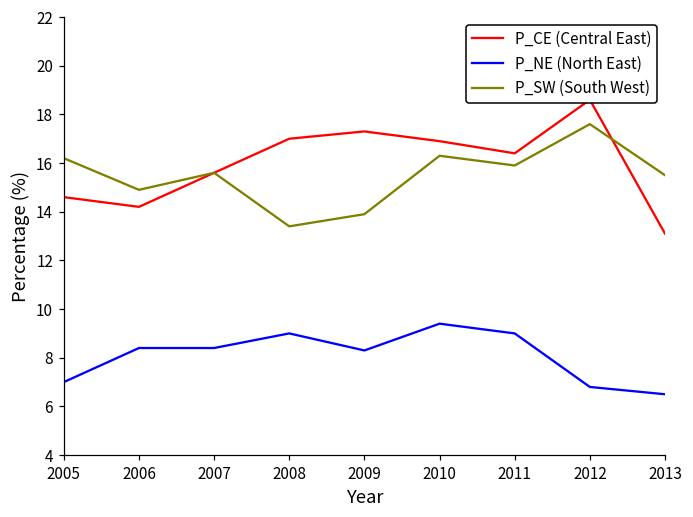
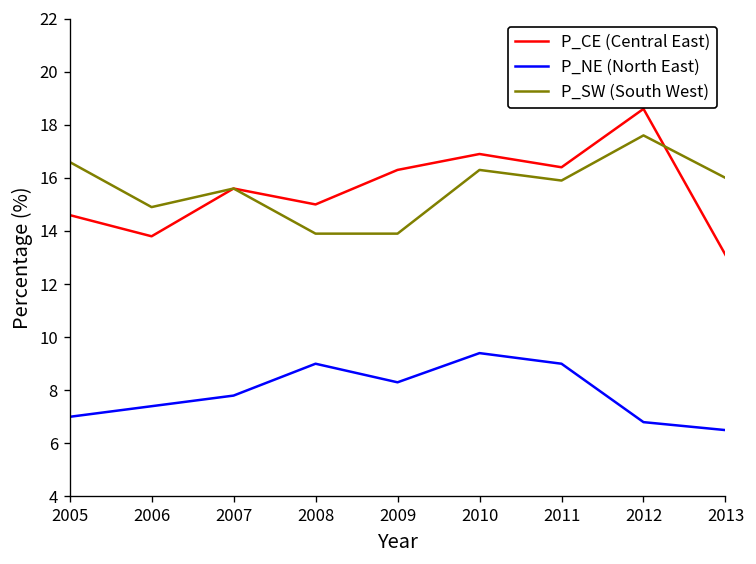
  {
    "P_CE (Central East)": {
      "2005": 14.6,
-     "2006": 14.2,
-     "2008": 17,
-     "2009": 17.3,
+     "2006": 13.8,
+     "2008": 15,
+     "2009": 16.3,
      "2010": 16.9,
      "2011": 16.4,
      "2013": 13.1
    },
    "P_NE (North East)": {
      "2005": 7.0,
-     "2006": 8.4,
-     "2007": 8.4,
+     "2006": 7.4,
+     "2007": 7.8,
      "2008": 9.0,
      "2009": 8.3,
      "2010": 9.4,
      "2011": 9.0,
      "2012": 6.8,
      "2013": 6.5
    },
    "P_SW (South West)": {
-     "2005": 16.2,
+     "2005": 16.6,
      "2006": 14.9,
-     "2008": 13.4,
+     "2008": 13.9,
      "2009": 13.9,
      "2010": 16.3,
      "2011": 15.9,
      "2012": 17.6,
-     "2013": 15.5
+     "2013": 16.0
    }
  }
